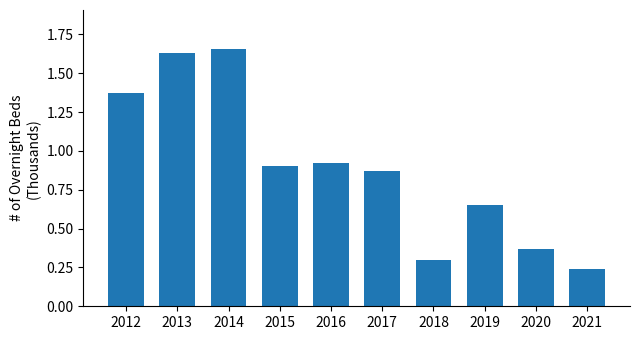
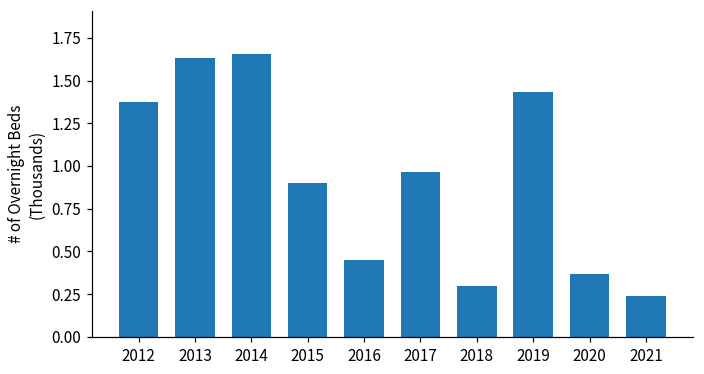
  {
    "2012": 1.38,
    "2013": 1.63,
    "2014": 1.66,
    "2015": 0.90,
-   "2016": 0.92,
-   "2017": 0.87,
+   "2016": 0.45,
+   "2017": 0.97,
    "2018": 0.30,
-   "2019": 0.65,
+   "2019": 1.44,
    "2020": 0.37,
    "2021": 0.24
  }
